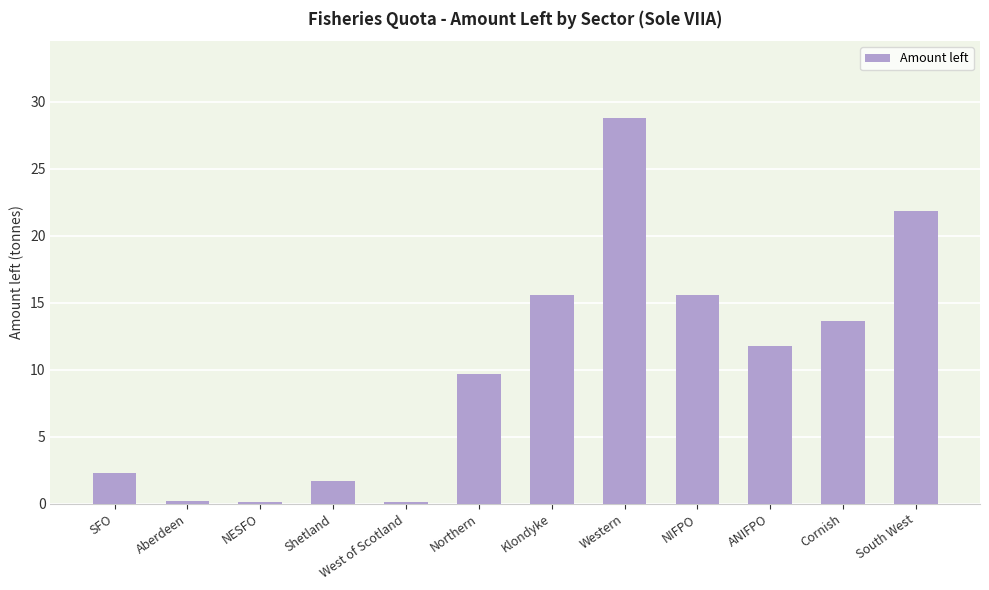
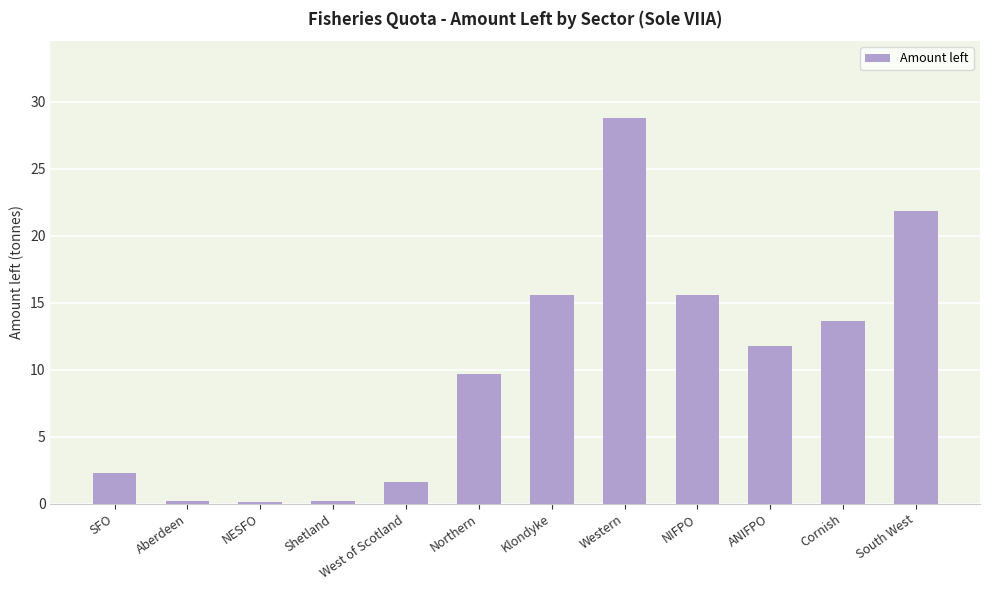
  {
    "SFO": 2.3,
    "Aberdeen": 0.2,
-   "Shetland": 1.7,
-   "West of Scotland": 0.1,
+   "Shetland": 0.2,
+   "West of Scotland": 1.6,
    "Northern": 9.7,
    "Klondyke": 15.6,
    "Western": 28.7,
    "NIFPO": 15.5,
    "ANIFPO": 11.7,
    "Cornish": 13.6,
    "South West": 21.9
  }
